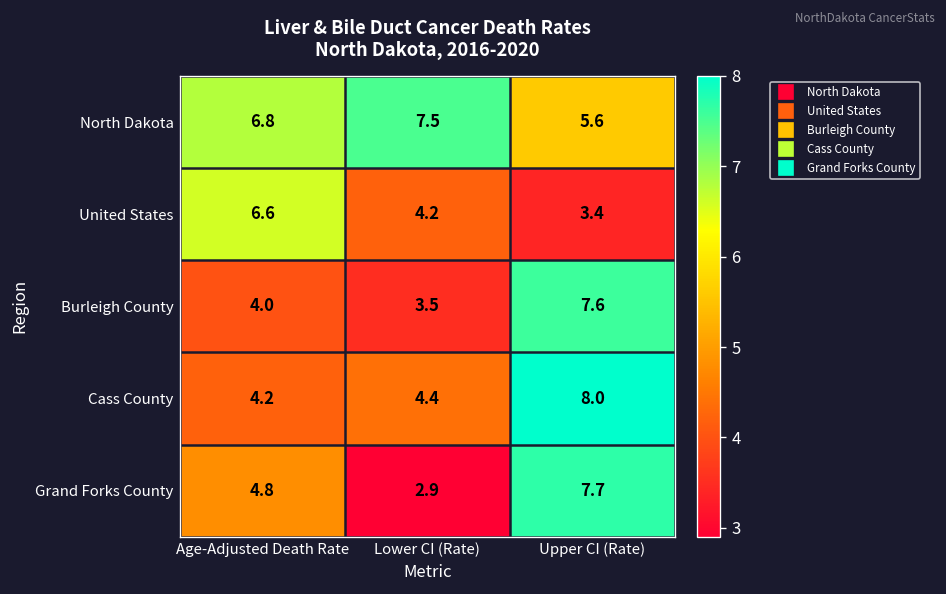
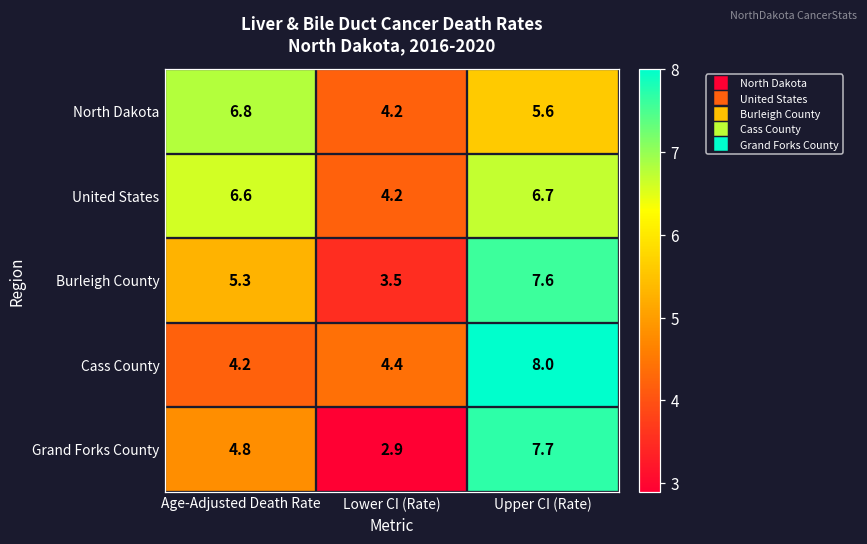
  {
    "North Dakota": {
      "Age-Adjusted Death Rate": 6.8,
-     "Lower CI (Rate)": 7.5,
+     "Lower CI (Rate)": 4.2,
      "Upper CI (Rate)": 5.6
    },
    "United States": {
      "Age-Adjusted Death Rate": 6.6,
      "Lower CI (Rate)": 4.2,
-     "Upper CI (Rate)": 3.4
+     "Upper CI (Rate)": 6.7
    },
    "Burleigh County": {
-     "Age-Adjusted Death Rate": 4.0,
+     "Age-Adjusted Death Rate": 5.3,
      "Lower CI (Rate)": 3.5,
      "Upper CI (Rate)": 7.6
    },
    "Cass County": {
      "Age-Adjusted Death Rate": 4.2,
      "Lower CI (Rate)": 4.4,
      "Upper CI (Rate)": 8.0
    },
    "Grand Forks County": {
      "Age-Adjusted Death Rate": 4.8,
      "Lower CI (Rate)": 2.9,
      "Upper CI (Rate)": 7.7
    }
  }
